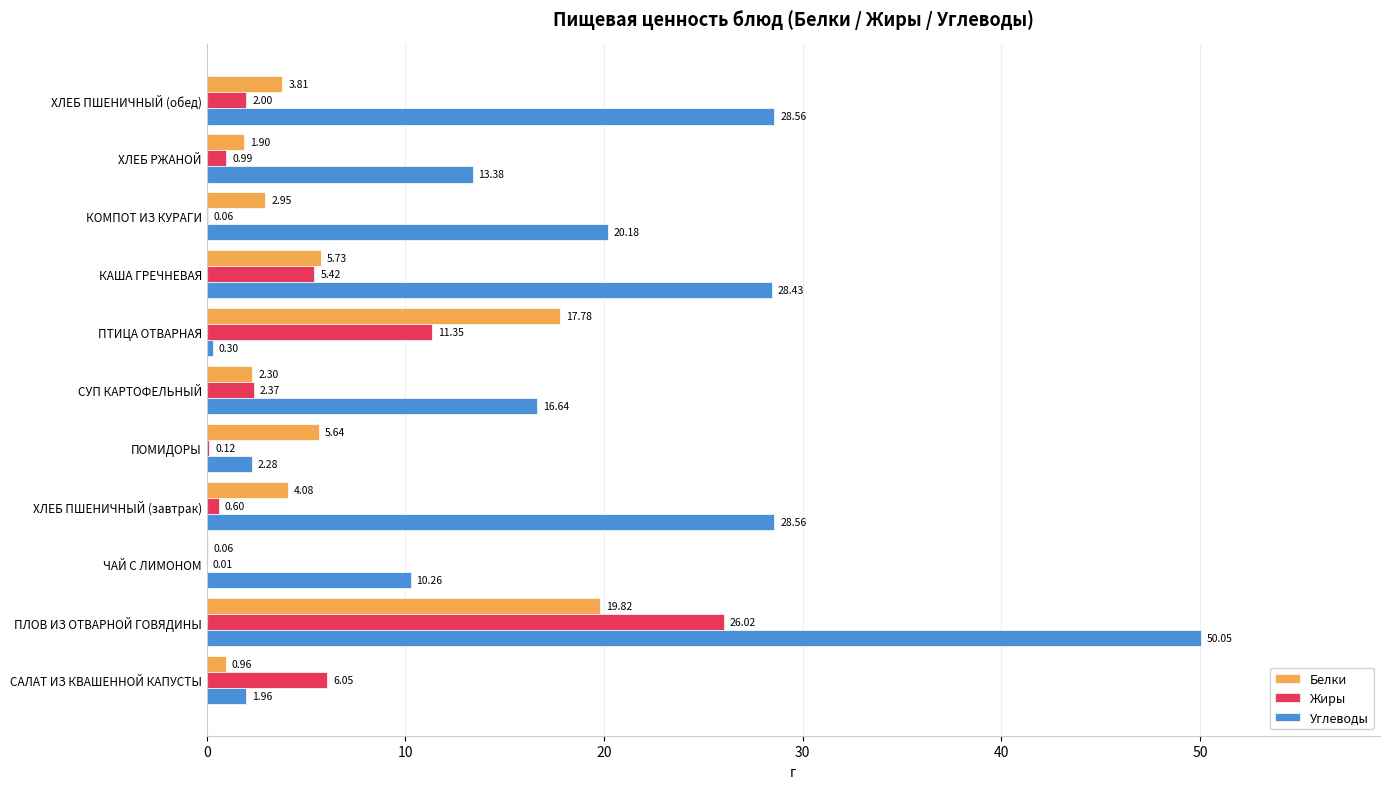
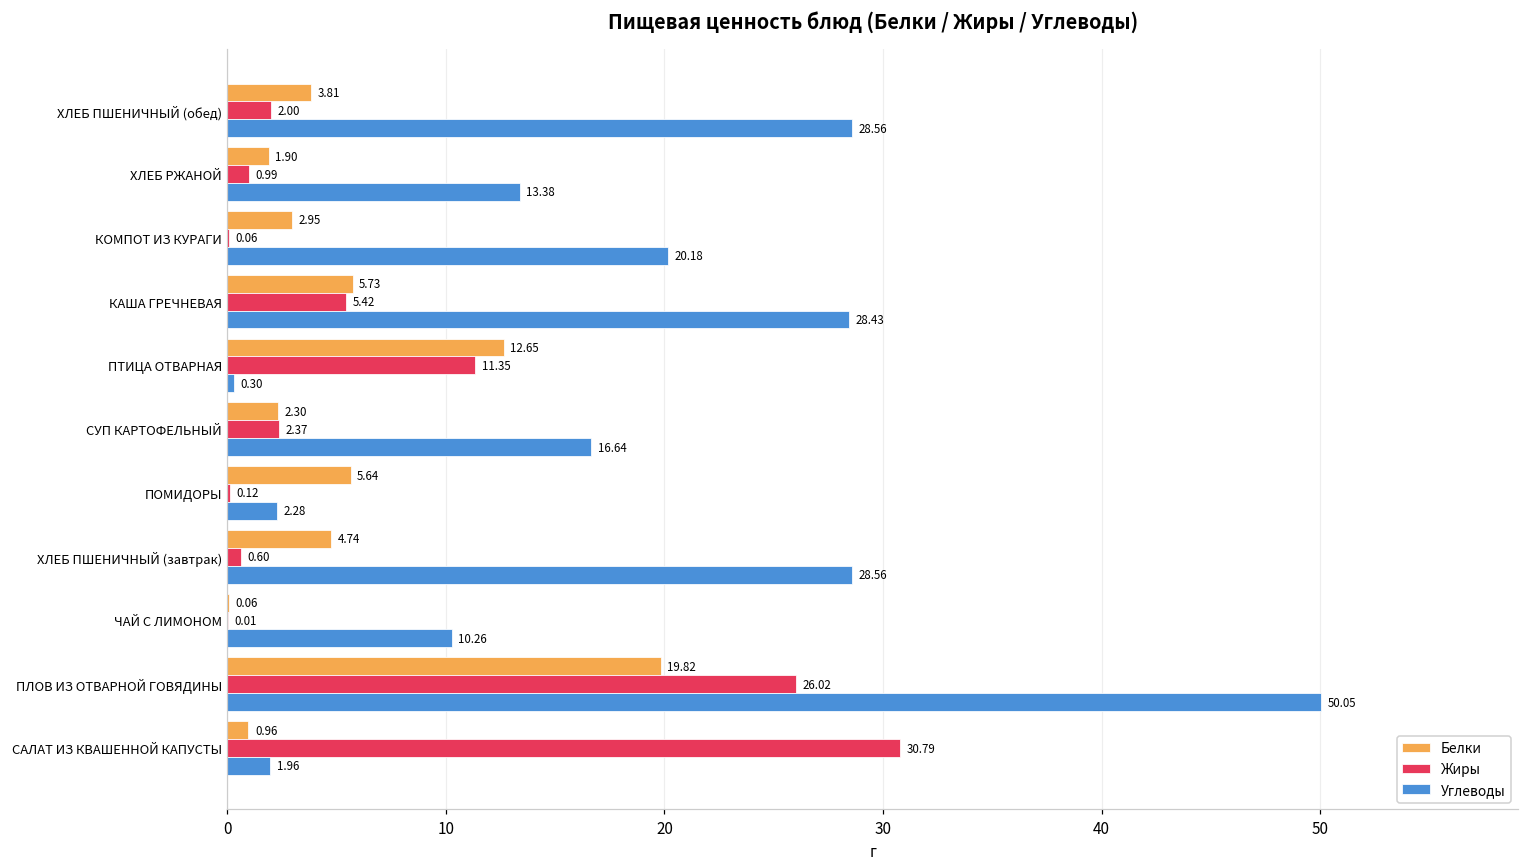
  {
    "Белки": {
      "ХЛЕБ ПШЕНИЧНЫЙ (обед)": 3.81,
      "ХЛЕБ РЖАНОЙ": 1.90,
      "КОМПОТ ИЗ КУРАГИ": 2.95,
      "КАША ГРЕЧНЕВАЯ": 5.73,
-     "ПТИЦА ОТВАРНАЯ": 17.78,
+     "ПТИЦА ОТВАРНАЯ": 12.65,
      "СУП КАРТОФЕЛЬНЫЙ": 2.30,
      "ПОМИДОРЫ": 5.64,
-     "ХЛЕБ ПШЕНИЧНЫЙ (завтрак)": 4.08,
+     "ХЛЕБ ПШЕНИЧНЫЙ (завтрак)": 4.74,
      "ЧАЙ С ЛИМОНОМ": 0.06,
      "ПЛОВ ИЗ ОТВАРНОЙ ГОВЯДИНЫ": 19.82,
      "САЛАТ ИЗ КВАШЕННОЙ КАПУСТЫ": 0.96
    },
    "Жиры": {
      "ХЛЕБ ПШЕНИЧНЫЙ (обед)": 2.00,
      "ХЛЕБ РЖАНОЙ": 0.99,
      "КОМПОТ ИЗ КУРАГИ": 0.06,
      "КАША ГРЕЧНЕВАЯ": 5.42,
      "ПТИЦА ОТВАРНАЯ": 11.35,
      "СУП КАРТОФЕЛЬНЫЙ": 2.37,
      "ПОМИДОРЫ": 0.12,
      "ХЛЕБ ПШЕНИЧНЫЙ (завтрак)": 0.60,
      "ЧАЙ С ЛИМОНОМ": 0.01,
      "ПЛОВ ИЗ ОТВАРНОЙ ГОВЯДИНЫ": 26.02,
-     "САЛАТ ИЗ КВАШЕННОЙ КАПУСТЫ": 6.05
+     "САЛАТ ИЗ КВАШЕННОЙ КАПУСТЫ": 30.79
    },
    "Углеводы": {
      "ХЛЕБ ПШЕНИЧНЫЙ (обед)": 28.56,
      "ХЛЕБ РЖАНОЙ": 13.38,
      "КОМПОТ ИЗ КУРАГИ": 20.18,
      "КАША ГРЕЧНЕВАЯ": 28.43,
      "ПТИЦА ОТВАРНАЯ": 0.30,
      "СУП КАРТОФЕЛЬНЫЙ": 16.64,
      "ПОМИДОРЫ": 2.28,
      "ХЛЕБ ПШЕНИЧНЫЙ (завтрак)": 28.56,
      "ЧАЙ С ЛИМОНОМ": 10.26,
      "ПЛОВ ИЗ ОТВАРНОЙ ГОВЯДИНЫ": 50.05,
      "САЛАТ ИЗ КВАШЕННОЙ КАПУСТЫ": 1.96
    }
  }
